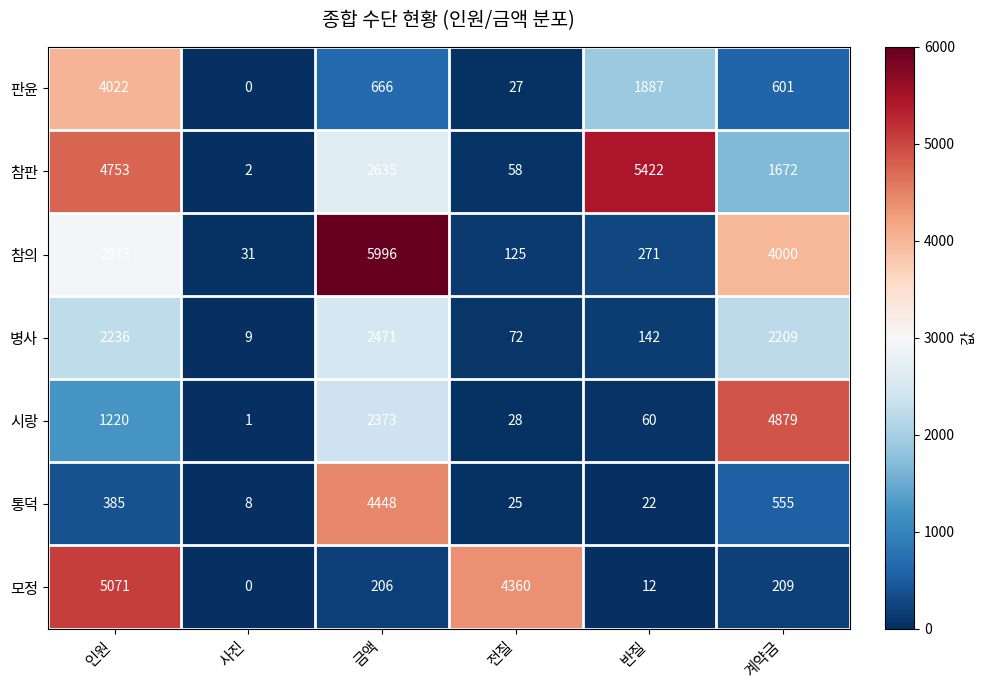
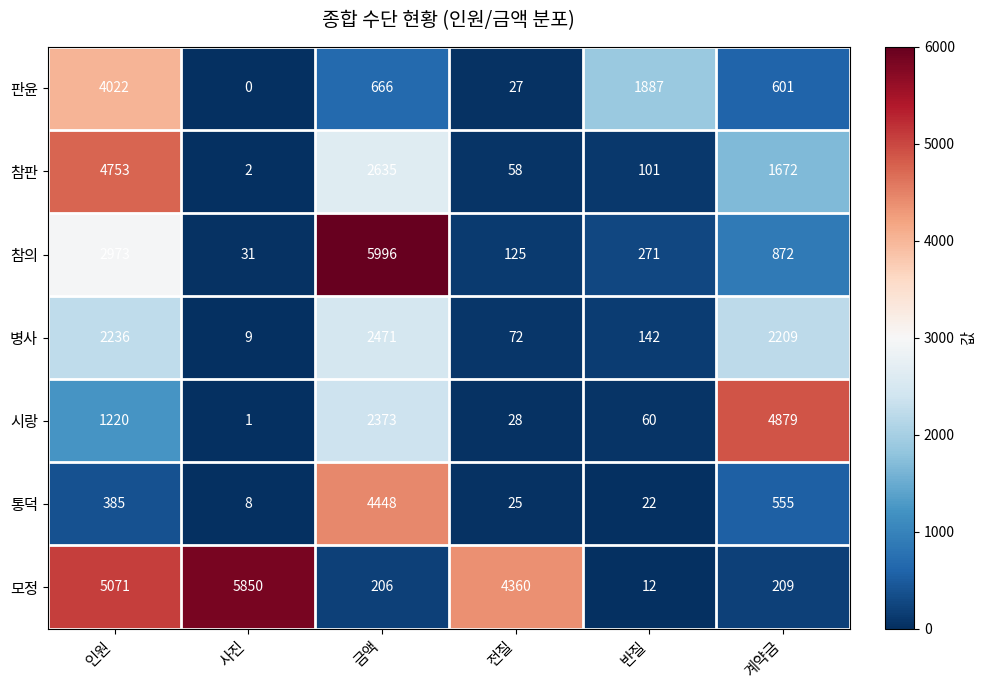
  {
    "판윤": {
      "인원": 4022,
      "사진": 0,
      "금액": 666,
      "전질": 27,
      "반질": 1887,
      "계약금": 601
    },
    "참판": {
      "인원": 4753,
      "사진": 2,
      "전질": 58,
-     "반질": 5422,
+     "반질": 101,
      "계약금": 1672
    },
    "참의": {
      "사진": 31,
      "금액": 5996,
      "전질": 125,
      "반질": 271,
-     "계약금": 4000
+     "계약금": 872
    },
    "병사": {
      "인원": 2236,
      "사진": 9,
      "전질": 72,
      "반질": 142,
      "계약금": 2209
    },
    "시랑": {
      "인원": 1220,
      "사진": 1,
      "금액": 2373,
      "전질": 28,
      "반질": 60,
      "계약금": 4879
    },
    "통덕": {
      "인원": 385,
      "사진": 8,
      "금액": 4448,
      "전질": 25,
      "반질": 22,
      "계약금": 555
    },
    "모정": {
      "인원": 5071,
-     "사진": 0,
+     "사진": 5850,
      "금액": 206,
      "전질": 4360,
      "반질": 12,
      "계약금": 209
    }
  }
